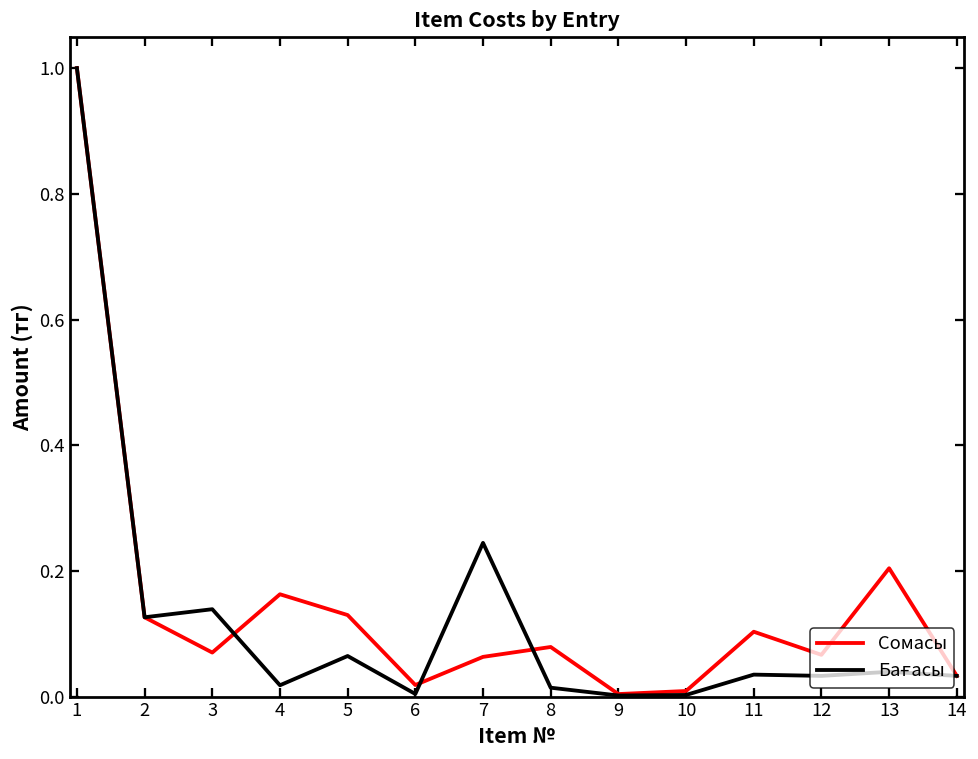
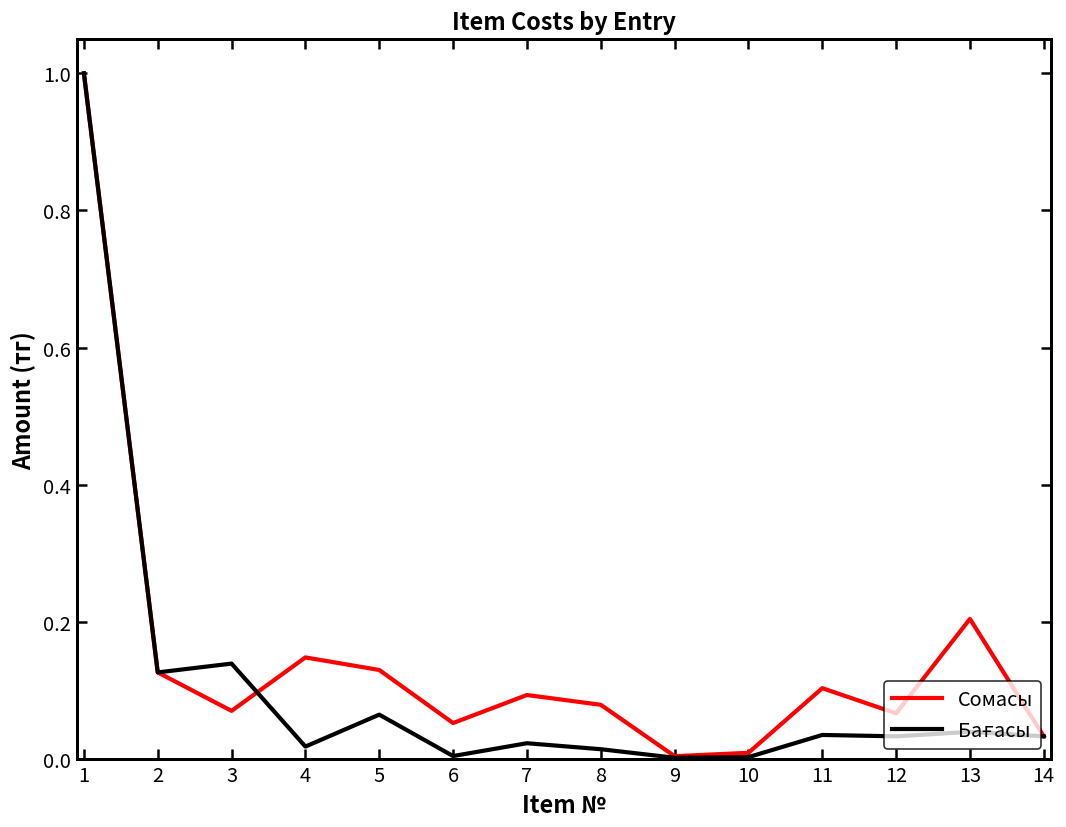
  {
    "Сомасы": {
      "3": 0.07,
-     "4": 0.16,
+     "4": 0.15,
      "5": 0.13,
-     "6": 0.02,
-     "7": 0.06,
+     "6": 0.05,
+     "7": 0.09,
      "8": 0.08,
      "10": 0.01,
      "11": 0.10,
      "13": 0.20
    },
    "Бағасы": {
      "3": 0.14,
      "4": 0.02,
      "5": 0.07,
      "6": 0.00,
-     "7": 0.24,
+     "7": 0.02,
      "8": 0.01,
      "10": 0.00,
      "11": 0.04
    }
  }
